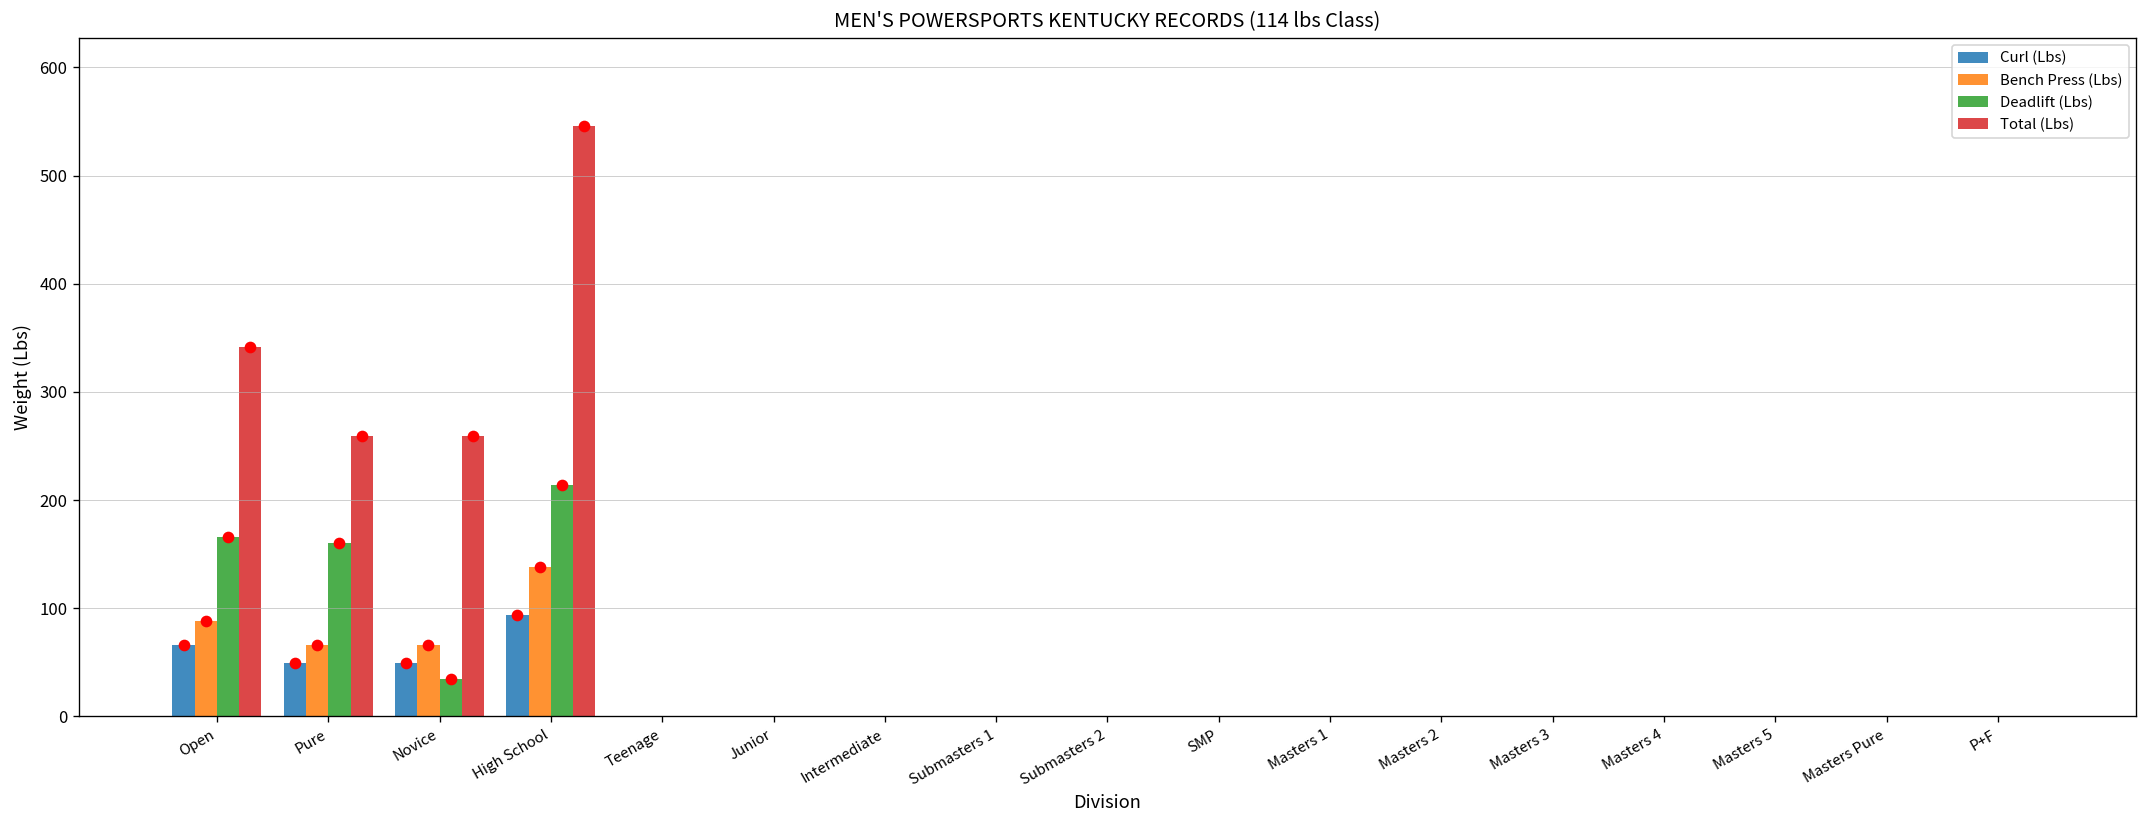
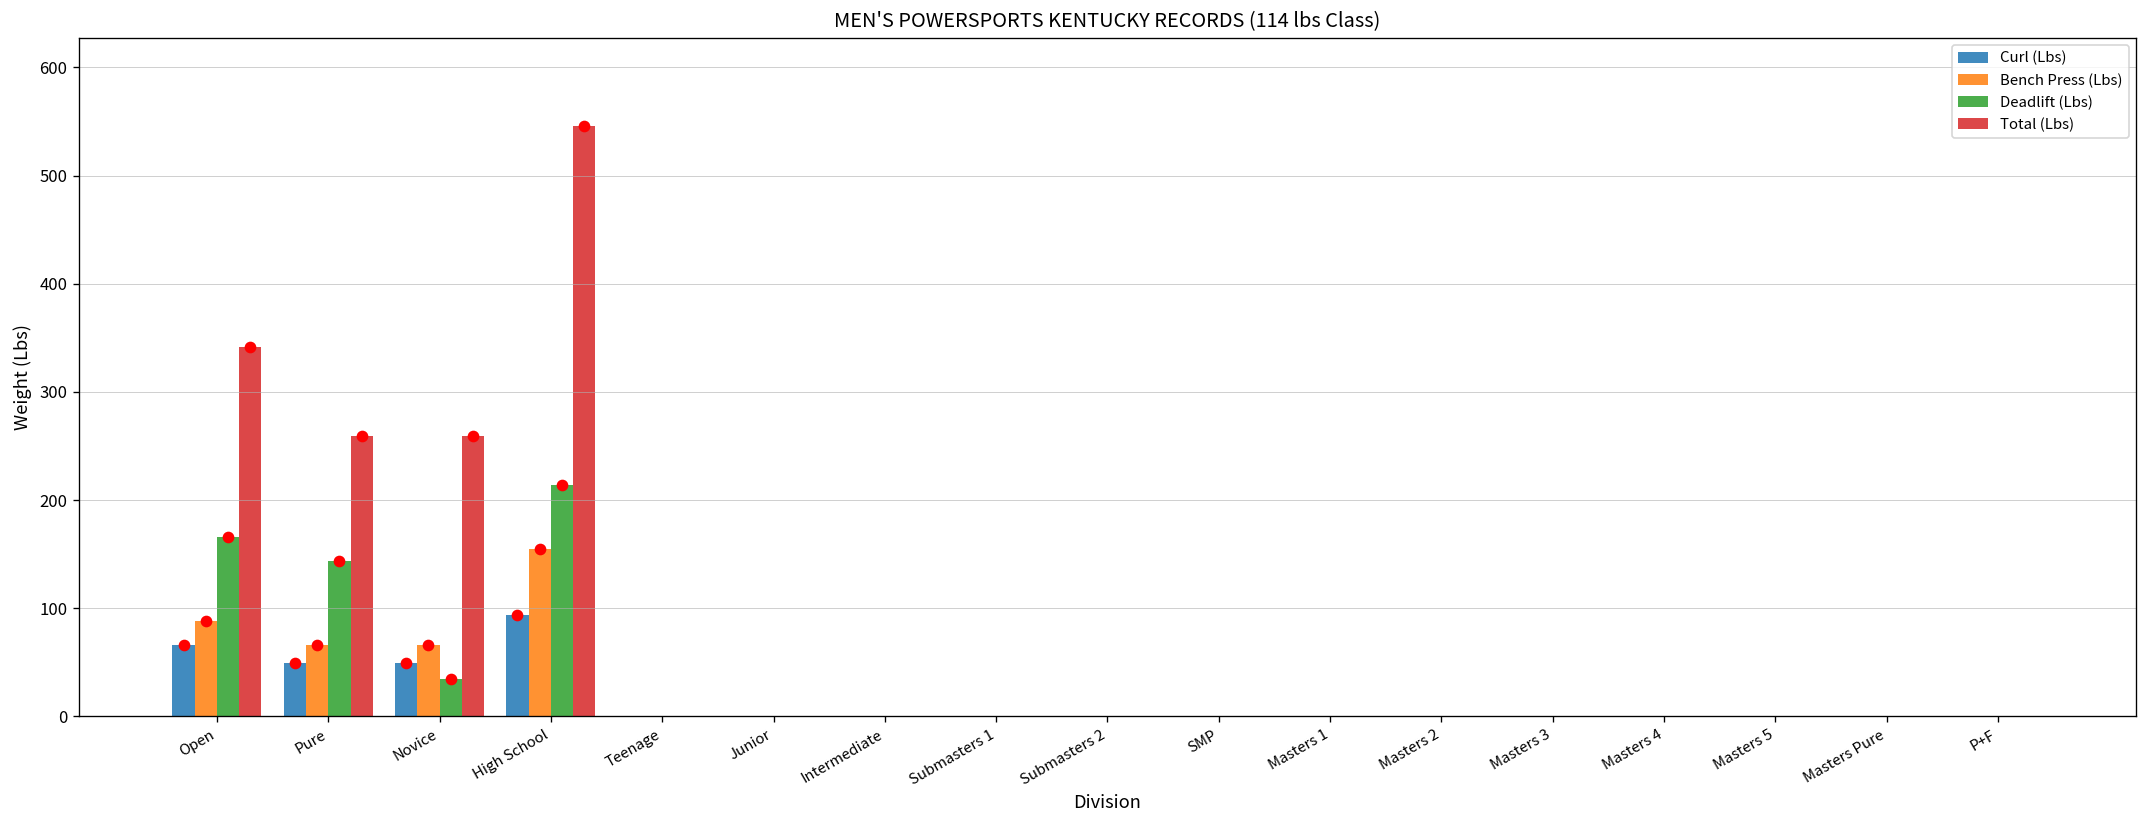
  {
    "Curl (Lbs)": {
      "Open": 70,
      "Pure": 50,
      "Novice": 50,
      "High School": 90,
      "Teenage": 0,
      "Junior": 0,
      "Intermediate": 0,
      "Submasters 1": 0,
      "Submasters 2": 0,
      "SMP": 0,
      "Masters 1": 0,
      "Masters 2": 0,
      "Masters 3": 0,
      "Masters 4": 0,
      "Masters 5": 0,
      "Masters Pure": 0,
      "P+F": 0
    },
    "Bench Press (Lbs)": {
      "Open": 90,
      "Pure": 70,
      "Novice": 70,
-     "High School": 140,
+     "High School": 150,
      "Teenage": 0,
      "Junior": 0,
      "Intermediate": 0,
      "Submasters 1": 0,
      "Submasters 2": 0,
      "SMP": 0,
      "Masters 1": 0,
      "Masters 2": 0,
      "Masters 3": 0,
      "Masters 4": 0,
      "Masters 5": 0,
      "Masters Pure": 0,
      "P+F": 0
    },
    "Deadlift (Lbs)": {
      "Open": 170,
-     "Pure": 160,
+     "Pure": 140,
      "Novice": 30,
      "High School": 210,
      "Teenage": 0,
      "Junior": 0,
      "Intermediate": 0,
      "Submasters 1": 0,
      "Submasters 2": 0,
      "SMP": 0,
      "Masters 1": 0,
      "Masters 2": 0,
      "Masters 3": 0,
      "Masters 4": 0,
      "Masters 5": 0,
      "Masters Pure": 0,
      "P+F": 0
    },
    "Total (Lbs)": {
      "Open": 340,
      "Pure": 260,
      "Novice": 260,
      "High School": 550,
      "Teenage": 0,
      "Junior": 0,
      "Intermediate": 0,
      "Submasters 1": 0,
      "Submasters 2": 0,
      "SMP": 0,
      "Masters 1": 0,
      "Masters 2": 0,
      "Masters 3": 0,
      "Masters 4": 0,
      "Masters 5": 0,
      "Masters Pure": 0,
      "P+F": 0
    }
  }
